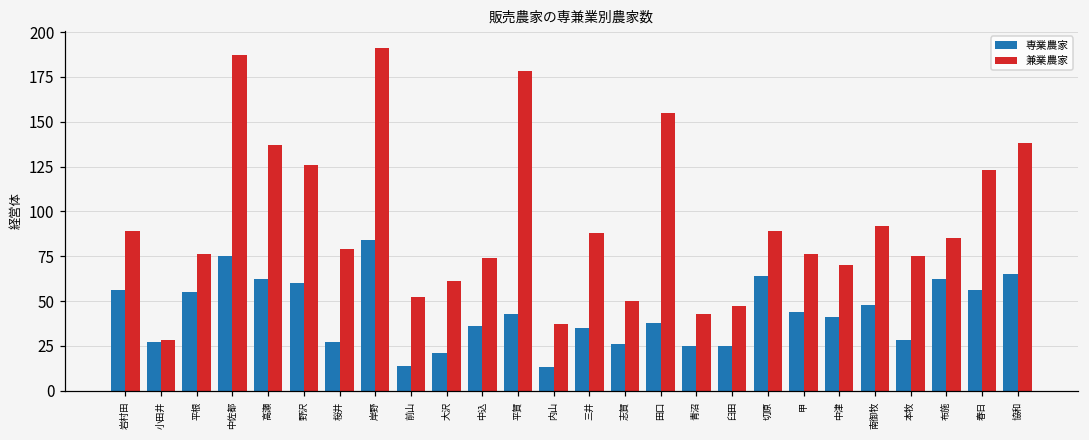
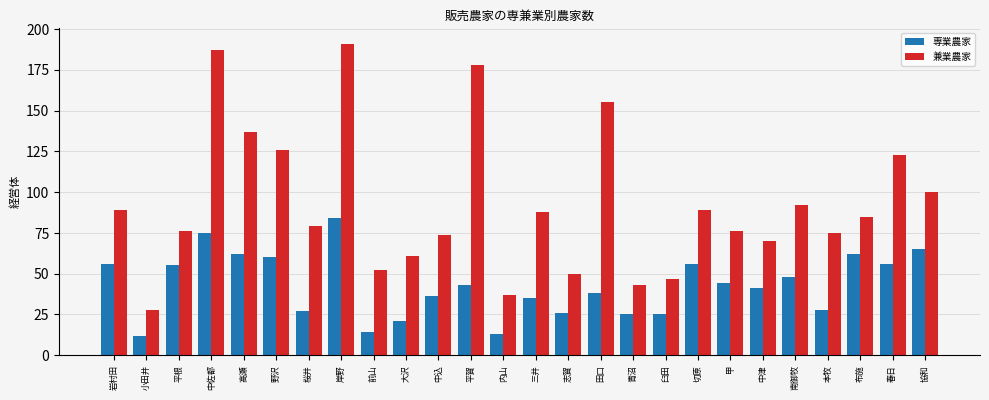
  {
    "専業農家": {
      "岩村田": 56,
-     "小田井": 27,
+     "小田井": 12,
      "平根": 55,
      "中佐都": 75,
      "高瀬": 62,
      "野沢": 60,
      "桜井": 27,
      "岸野": 84,
      "前山": 14,
      "大沢": 21,
      "中込": 36,
      "平賀": 43,
      "内山": 13,
      "三井": 35,
      "志賀": 26,
      "田口": 38,
      "青沼": 25,
      "臼田": 25,
-     "切原": 64,
+     "切原": 56,
      "甲": 44,
      "中津": 41,
      "南御牧": 48,
      "本牧": 28,
      "布施": 62,
      "春日": 56,
      "協和": 65
    },
    "兼業農家": {
      "岩村田": 89,
      "小田井": 28,
      "平根": 76,
      "中佐都": 187,
      "高瀬": 137,
      "野沢": 126,
      "桜井": 79,
      "岸野": 191,
      "前山": 52,
      "大沢": 61,
      "中込": 74,
      "平賀": 178,
      "内山": 37,
      "三井": 88,
      "志賀": 50,
      "田口": 155,
      "青沼": 43,
      "臼田": 47,
      "切原": 89,
      "甲": 76,
      "中津": 70,
      "南御牧": 92,
      "本牧": 75,
      "布施": 85,
      "春日": 123,
-     "協和": 138
+     "協和": 100
    }
  }
